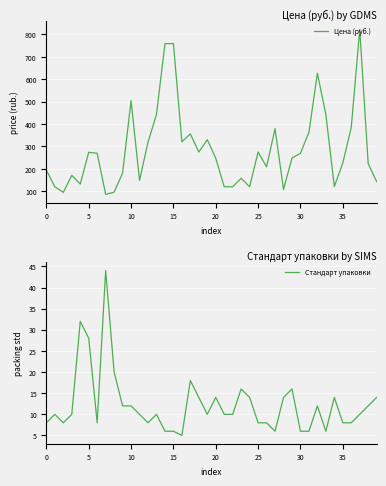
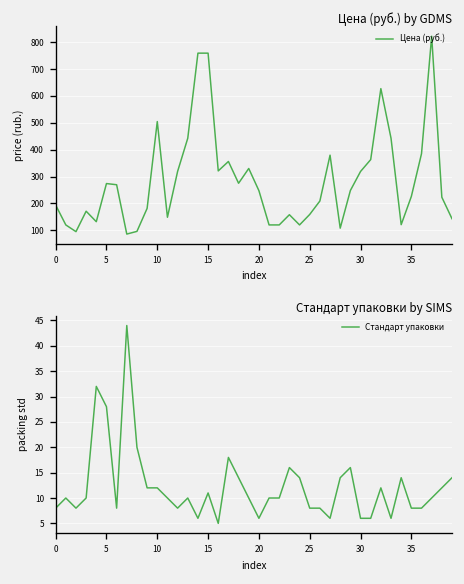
  {
    "Цена (руб.) by GDMS": {
      "0": 190,
      "5": 270,
      "10": 500,
      "15": 760,
      "20": 250,
-     "25": 280,
-     "30": 270,
+     "25": 160,
+     "30": 320,
      "35": 230
    },
    "Стандарт упаковки by SIMS": {
      "0": 8,
      "5": 28,
      "10": 12,
-     "15": 6,
-     "20": 14,
+     "15": 11,
+     "20": 6,
      "25": 8,
      "30": 6,
      "35": 8
    }
  }
